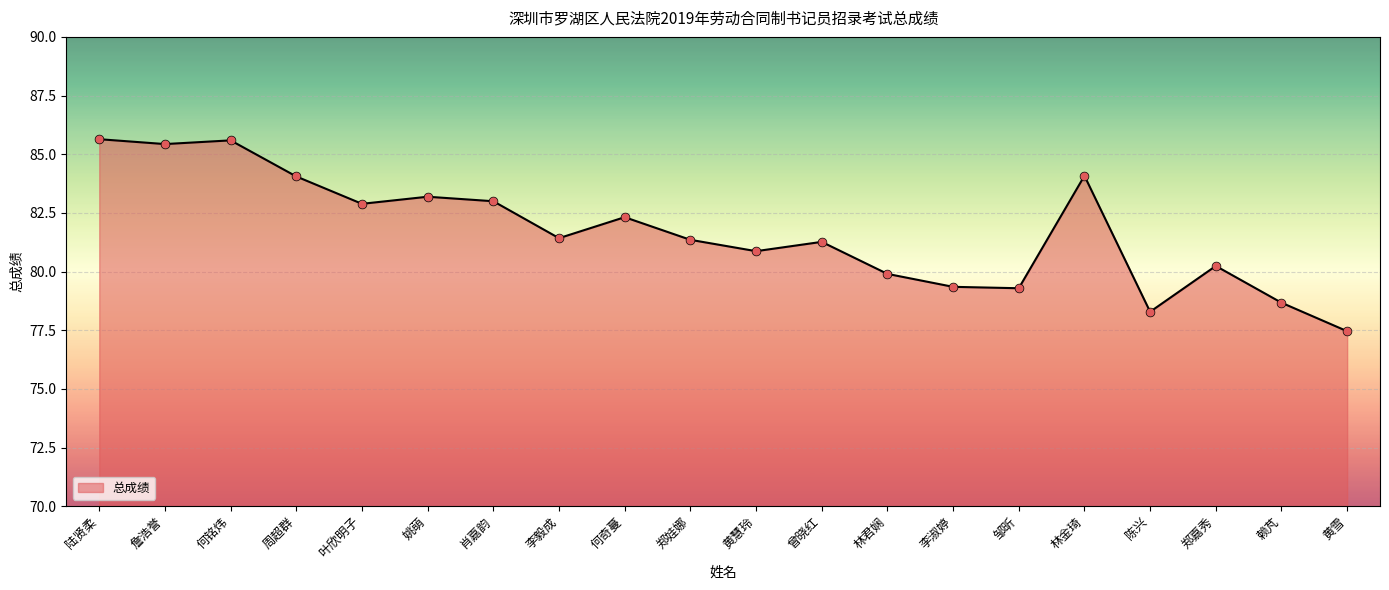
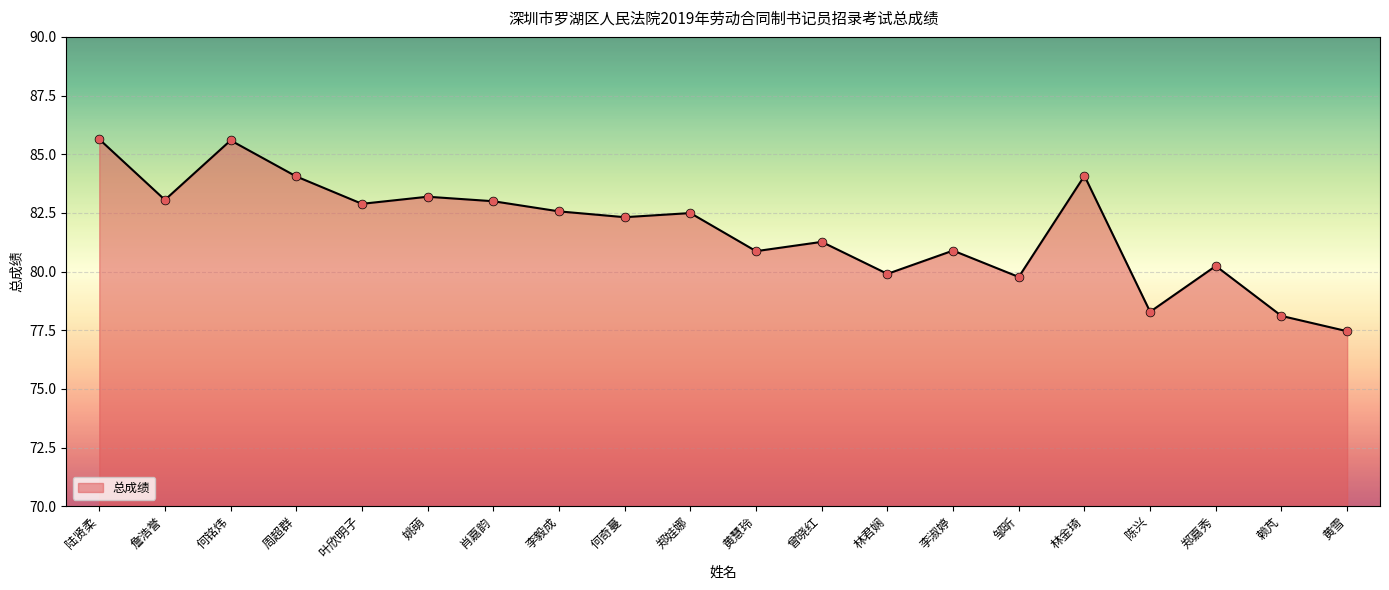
  {
    "陆贤柔": 85.6,
-   "詹浩誉": 85.4,
+   "詹浩誉": 83.1,
    "何铭炜": 85.6,
    "周超群": 84.1,
    "叶欣明子": 82.9,
    "姚萌": 83.2,
    "肖嘉韵": 83.0,
-   "李毅成": 81.4,
+   "李毅成": 82.6,
    "何奇蔓": 82.3,
-   "郑娃娜": 81.4,
+   "郑娃娜": 82.5,
    "黄慧玲": 80.9,
    "曾晓红": 81.3,
    "林君娴": 79.9,
-   "李淑婷": 79.3,
-   "邹昕": 79.3,
+   "李淑婷": 80.9,
+   "邹昕": 79.8,
    "林金琦": 84.1,
    "陈兴": 78.3,
    "郑嘉秀": 80.2,
-   "赖芃": 78.7,
+   "赖芃": 78.1,
    "黄雪": 77.5
  }
